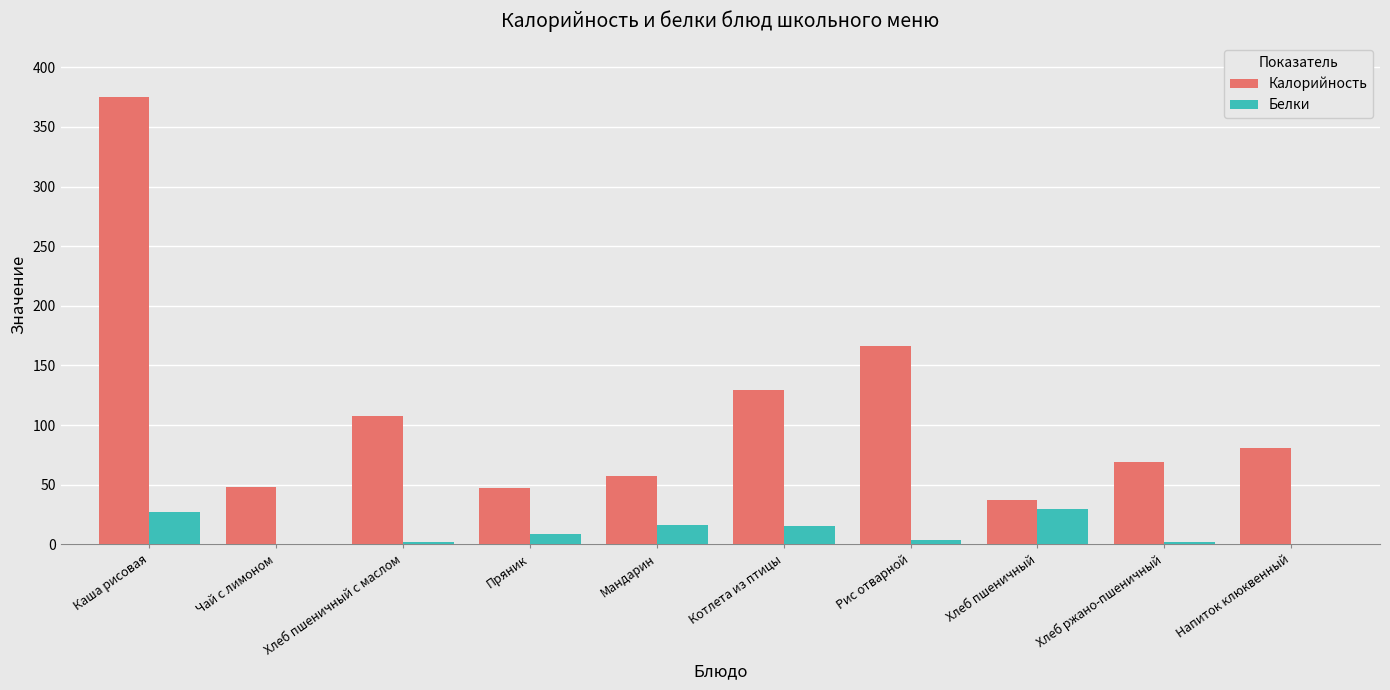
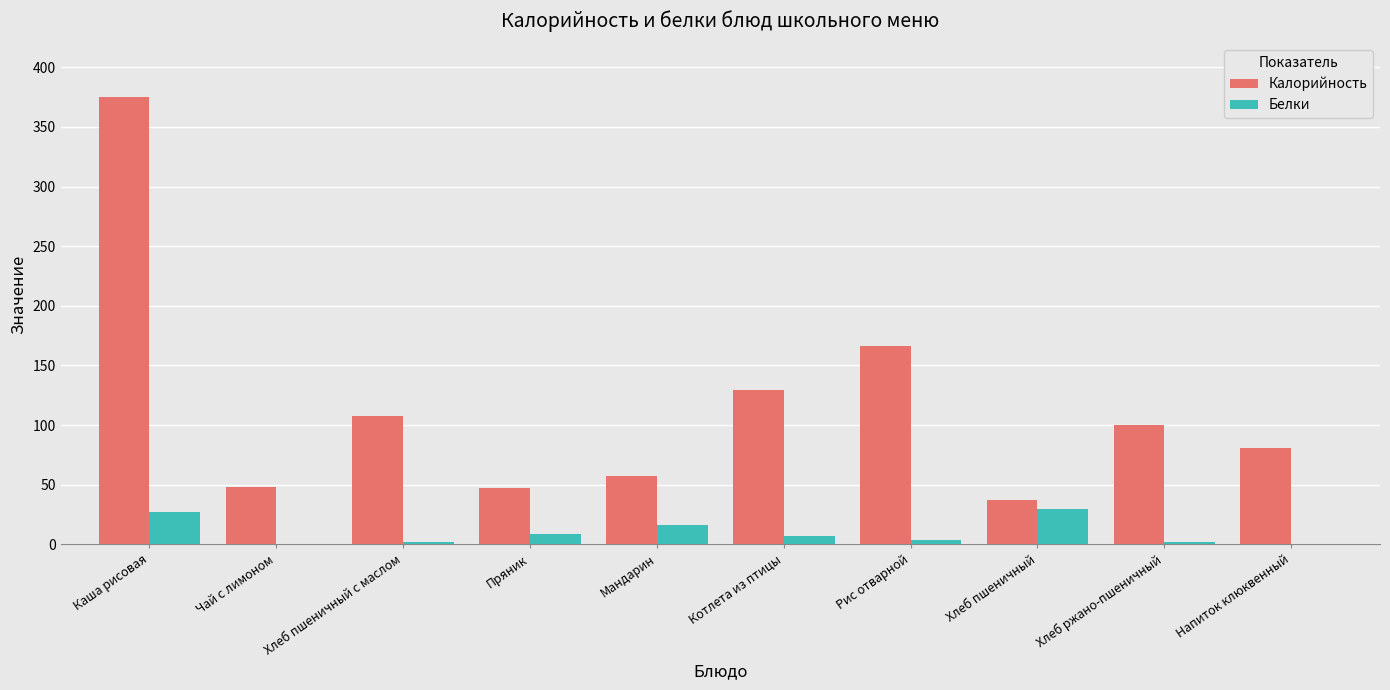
  {
    "Калорийность": {
      "Каша рисовая": 375,
      "Чай с лимоном": 48,
      "Хлеб пшеничный с маслом": 108,
      "Пряник": 47,
      "Мандарин": 57,
      "Котлета из птицы": 130,
      "Рис отварной": 166,
      "Хлеб пшеничный": 37,
-     "Хлеб ржано-пшеничный": 69,
+     "Хлеб ржано-пшеничный": 100,
      "Напиток клюквенный": 81
    },
    "Белки": {
      "Каша рисовая": 27,
      "Пряник": 9,
      "Мандарин": 16,
-     "Котлета из птицы": 15,
+     "Котлета из птицы": 7,
      "Рис отварной": 3,
      "Хлеб пшеничный": 30
    }
  }
